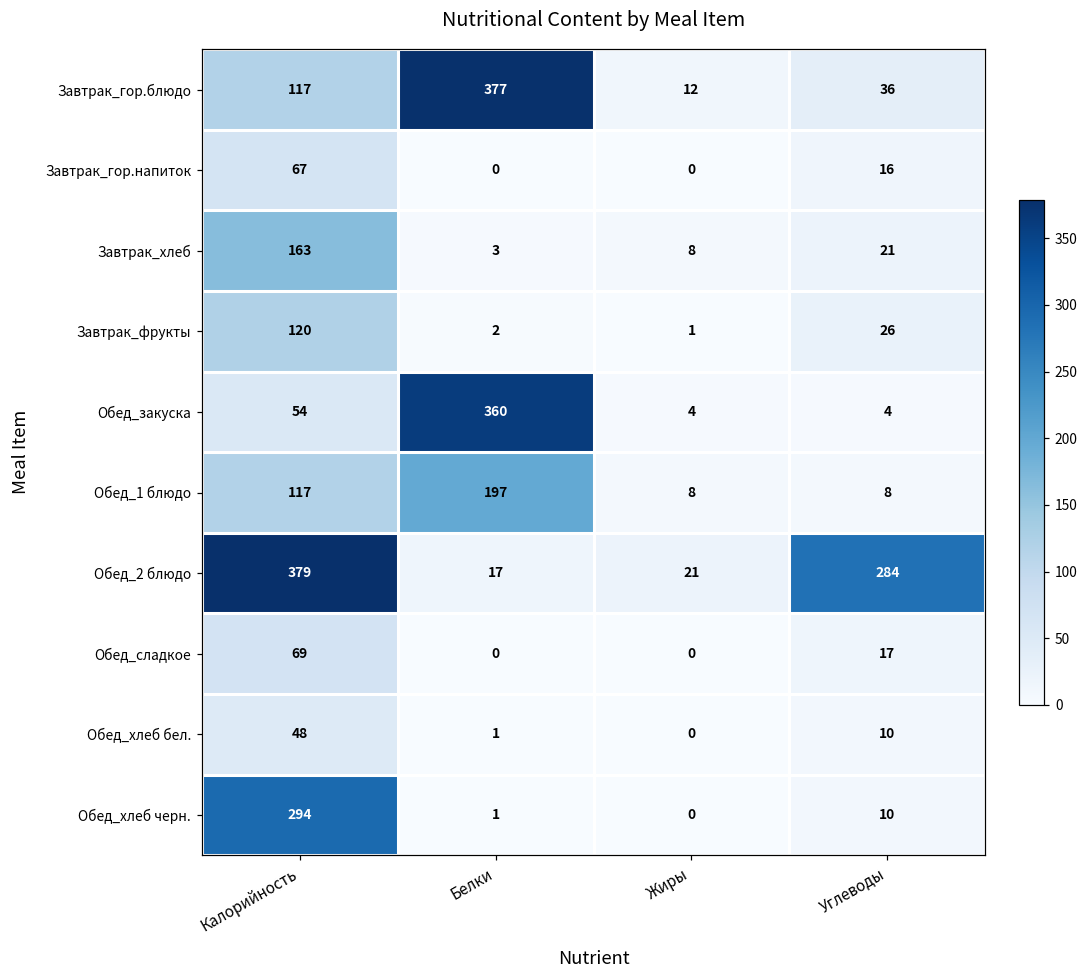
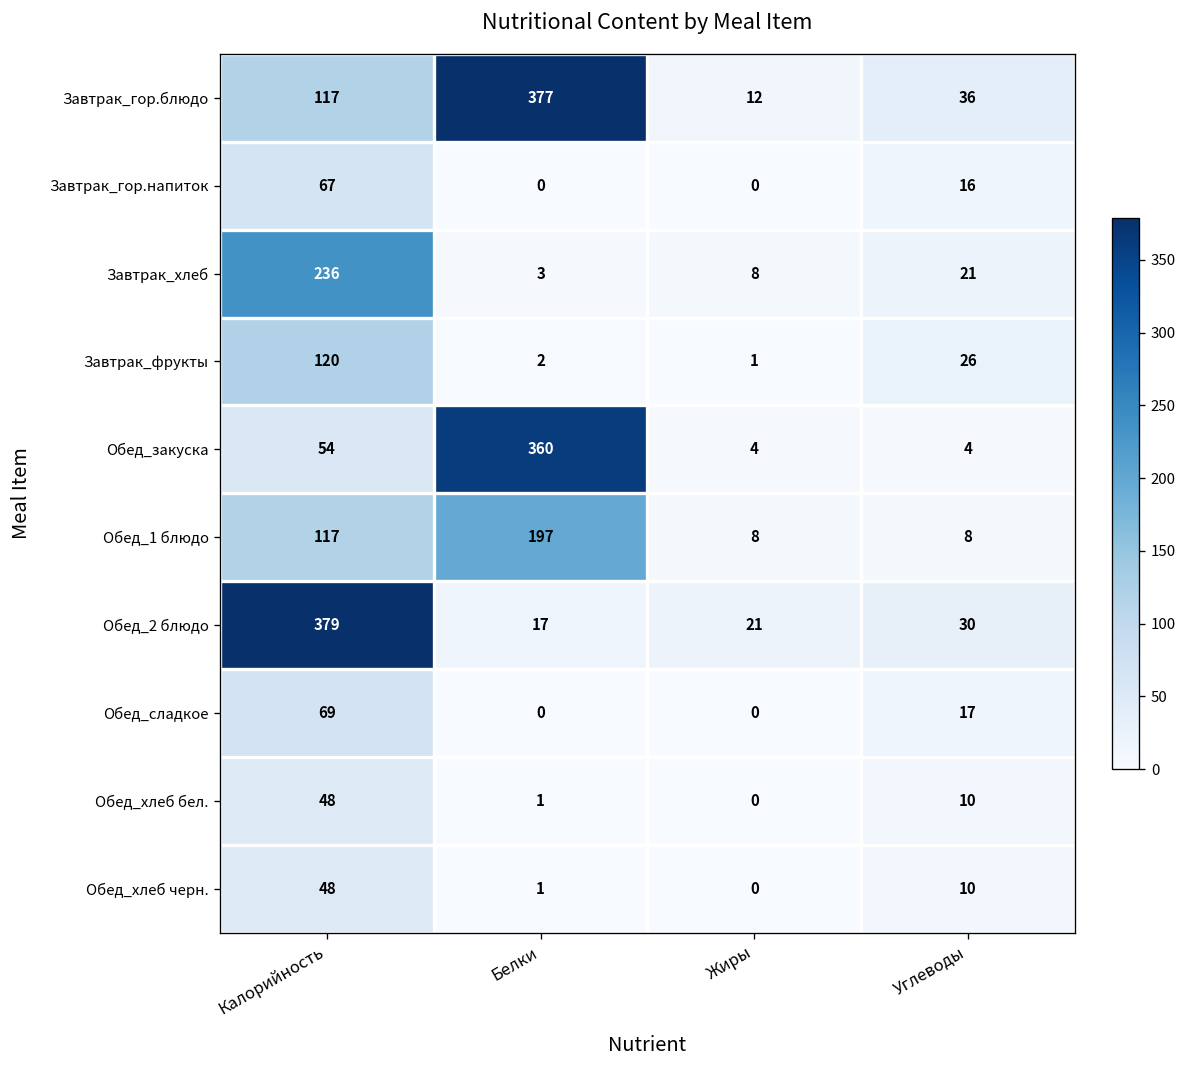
  {
    "Завтрак_гор.блюдо": {
      "Калорийность": 117,
      "Белки": 377,
      "Жиры": 12,
      "Углеводы": 36
    },
    "Завтрак_гор.напиток": {
      "Калорийность": 67,
      "Белки": 0,
      "Жиры": 0,
      "Углеводы": 16
    },
    "Завтрак_хлеб": {
-     "Калорийность": 163,
+     "Калорийность": 236,
      "Белки": 3,
      "Жиры": 8,
      "Углеводы": 21
    },
    "Завтрак_фрукты": {
      "Калорийность": 120,
      "Белки": 2,
      "Жиры": 1,
      "Углеводы": 26
    },
    "Обед_закуска": {
      "Калорийность": 54,
      "Белки": 360,
      "Жиры": 4,
      "Углеводы": 4
    },
    "Обед_1 блюдо": {
      "Калорийность": 117,
      "Белки": 197,
      "Жиры": 8,
      "Углеводы": 8
    },
    "Обед_2 блюдо": {
      "Калорийность": 379,
      "Белки": 17,
      "Жиры": 21,
-     "Углеводы": 284
+     "Углеводы": 30
    },
    "Обед_сладкое": {
      "Калорийность": 69,
      "Белки": 0,
      "Жиры": 0,
      "Углеводы": 17
    },
    "Обед_хлеб бел.": {
      "Калорийность": 48,
      "Белки": 1,
      "Жиры": 0,
      "Углеводы": 10
    },
    "Обед_хлеб черн.": {
-     "Калорийность": 294,
+     "Калорийность": 48,
      "Белки": 1,
      "Жиры": 0,
      "Углеводы": 10
    }
  }
